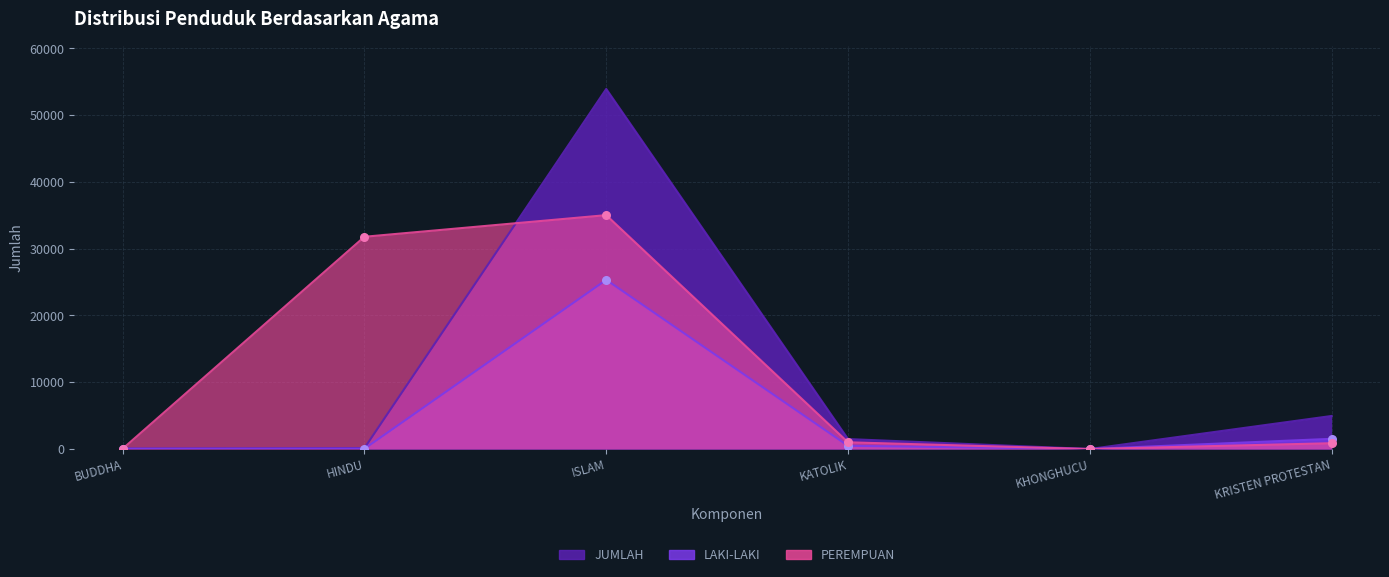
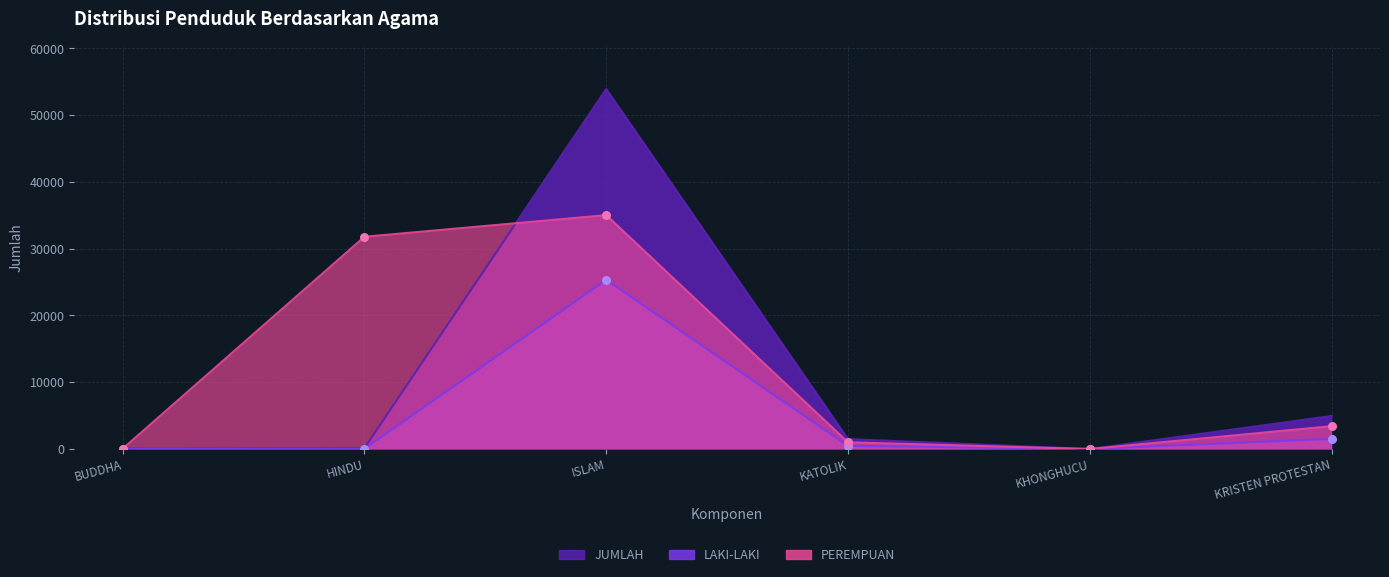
  {
    "PEREMPUAN": {
      "HINDU": 32000,
      "ISLAM": 35000,
      "KATOLIK": 1000,
-     "KRISTEN PROTESTAN": 1000
+     "KRISTEN PROTESTAN": 3000
    }
  }
